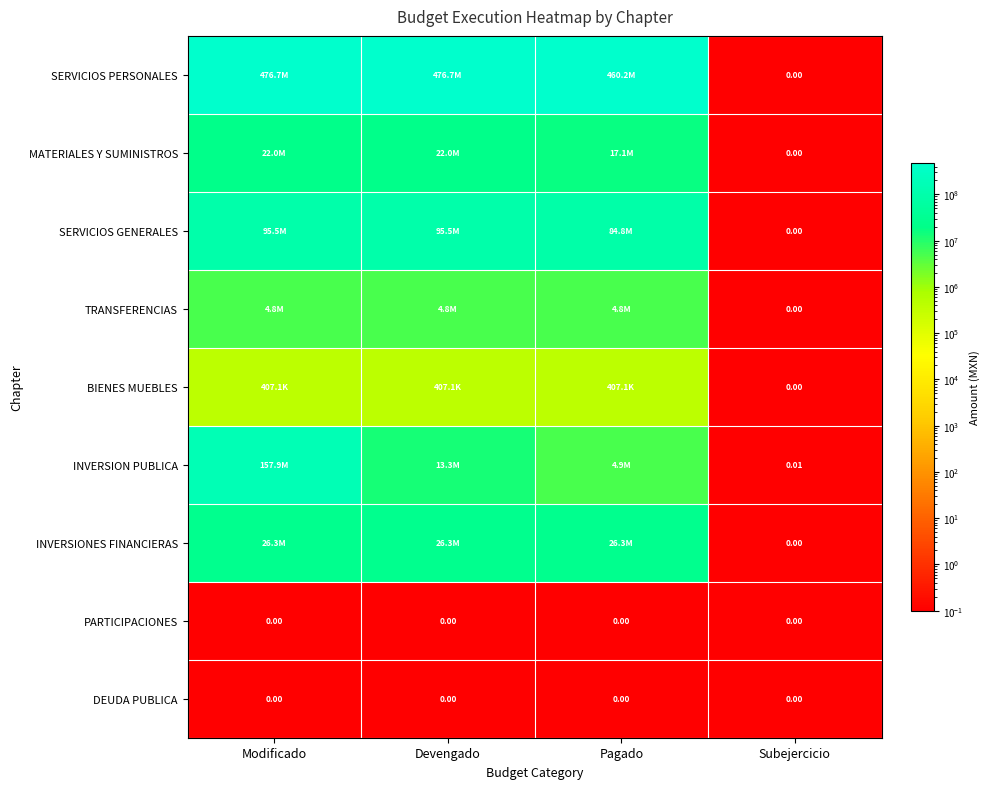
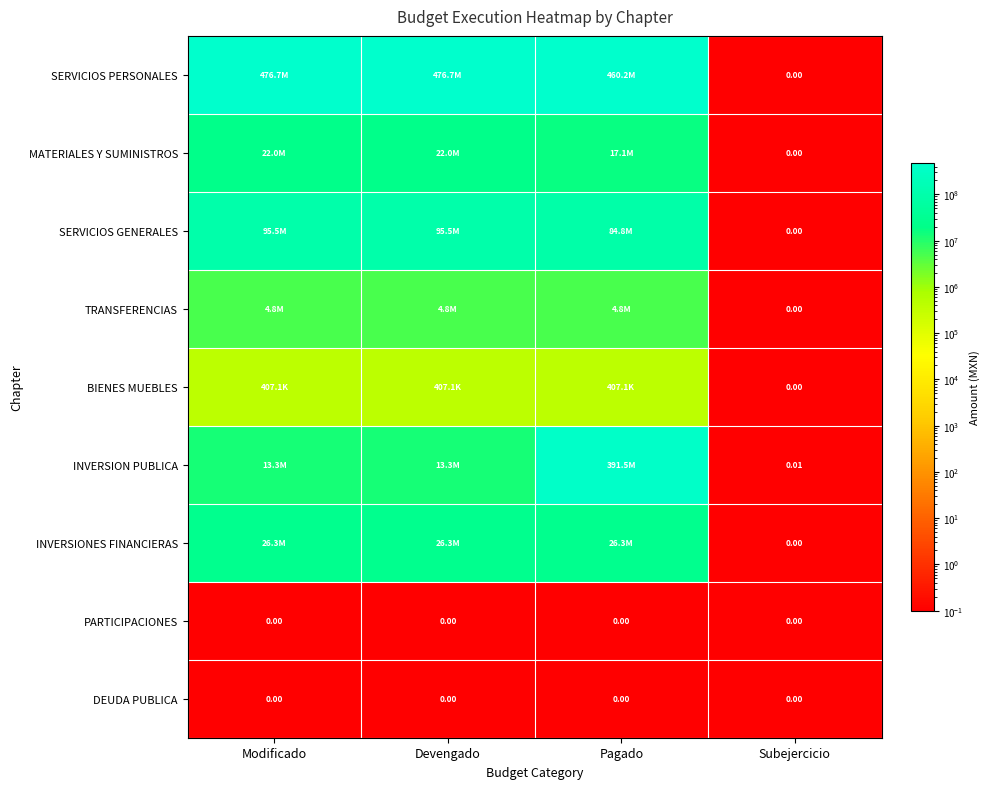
  {
    "SERVICIOS PERSONALES": {
      "Modificado": "476.7M",
      "Devengado": "476.7M",
      "Pagado": "460.2M",
      "Subejercicio": "0.00"
    },
    "MATERIALES Y SUMINISTROS": {
      "Modificado": "22.0M",
      "Devengado": "22.0M",
      "Pagado": "17.1M",
      "Subejercicio": "0.00"
    },
    "SERVICIOS GENERALES": {
      "Modificado": "95.5M",
      "Devengado": "95.5M",
      "Pagado": "84.8M",
      "Subejercicio": "0.00"
    },
    "TRANSFERENCIAS": {
      "Modificado": "4.8M",
      "Devengado": "4.8M",
      "Pagado": "4.8M",
      "Subejercicio": "0.00"
    },
    "BIENES MUEBLES": {
      "Modificado": "407.1K",
      "Devengado": "407.1K",
      "Pagado": "407.1K",
      "Subejercicio": "0.00"
    },
    "INVERSION PUBLICA": {
-     "Modificado": "157.9M",
+     "Modificado": "13.3M",
      "Devengado": "13.3M",
-     "Pagado": "4.9M",
+     "Pagado": "391.5M",
      "Subejercicio": "0.01"
    },
    "INVERSIONES FINANCIERAS": {
      "Modificado": "26.3M",
      "Devengado": "26.3M",
      "Pagado": "26.3M",
      "Subejercicio": "0.00"
    },
    "PARTICIPACIONES": {
      "Modificado": "0.00",
      "Devengado": "0.00",
      "Pagado": "0.00",
      "Subejercicio": "0.00"
    },
    "DEUDA PUBLICA": {
      "Modificado": "0.00",
      "Devengado": "0.00",
      "Pagado": "0.00",
      "Subejercicio": "0.00"
    }
  }
